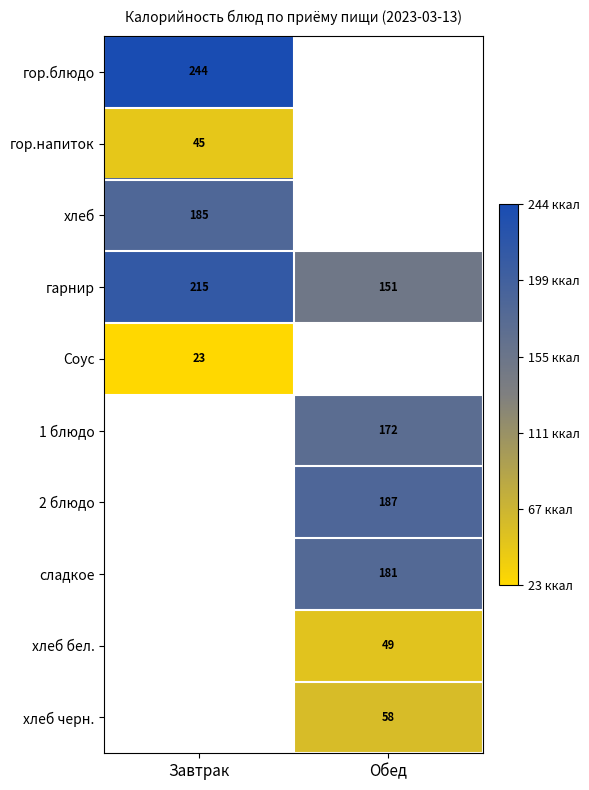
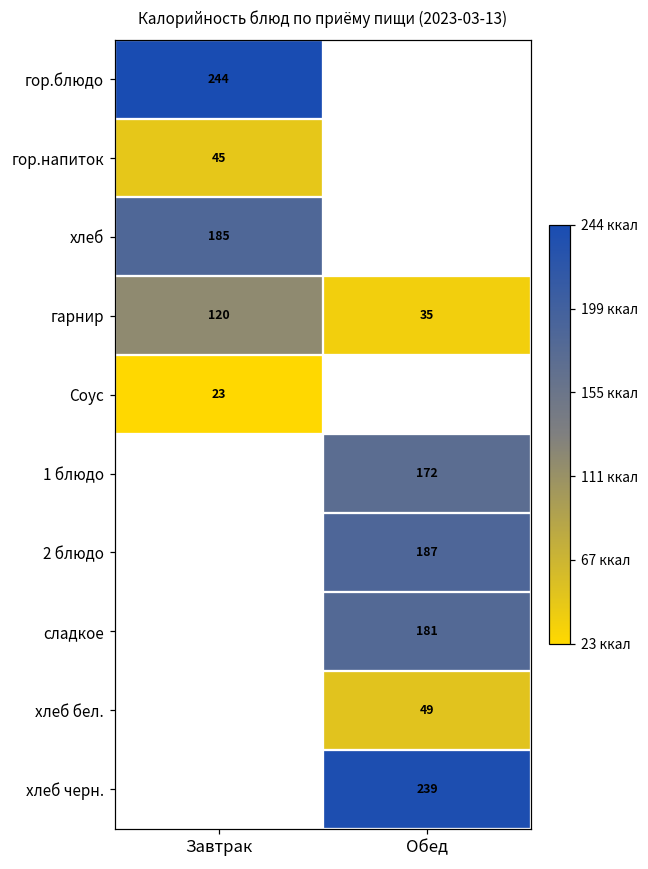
  {
    "гор.блюдо": {
      "Завтрак": 244
    },
    "гор.напиток": {
      "Завтрак": 45
    },
    "хлеб": {
      "Завтрак": 185
    },
    "гарнир": {
-     "Завтрак": 215,
-     "Обед": 151
+     "Завтрак": 120,
+     "Обед": 35
    },
    "Соус": {
      "Завтрак": 23
    },
    "1 блюдо": {
      "Обед": 172
    },
    "2 блюдо": {
      "Обед": 187
    },
    "сладкое": {
      "Обед": 181
    },
    "хлеб бел.": {
      "Обед": 49
    },
    "хлеб черн.": {
-     "Обед": 58
+     "Обед": 239
    }
  }
